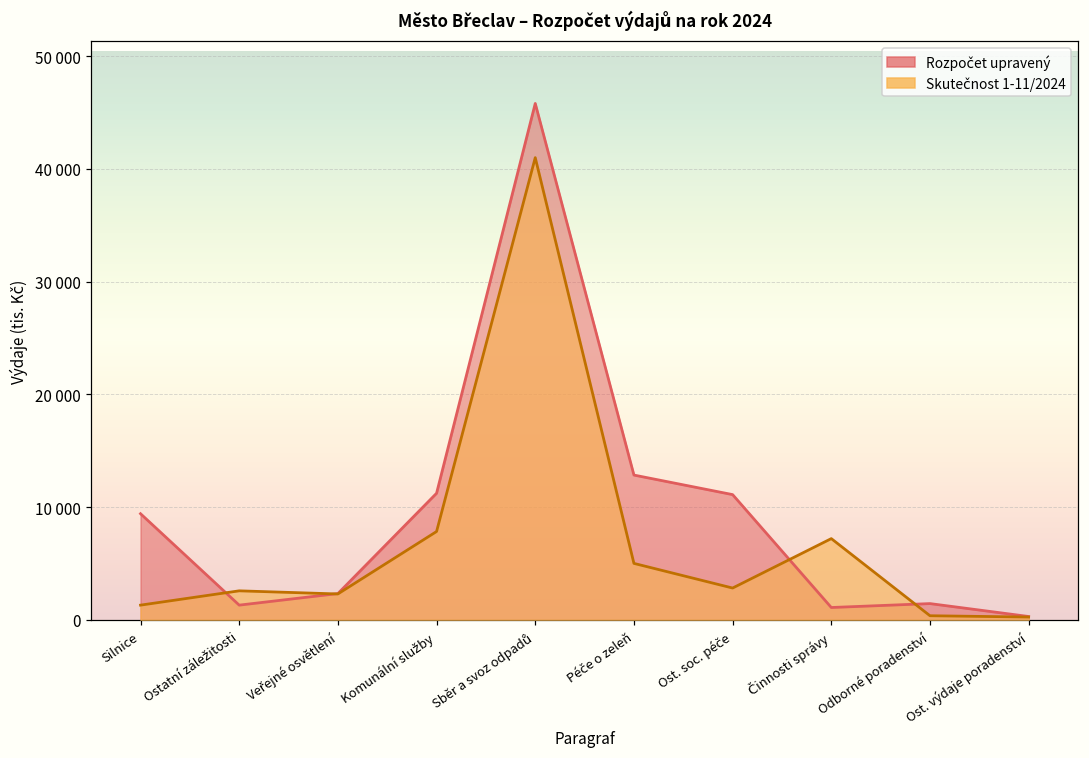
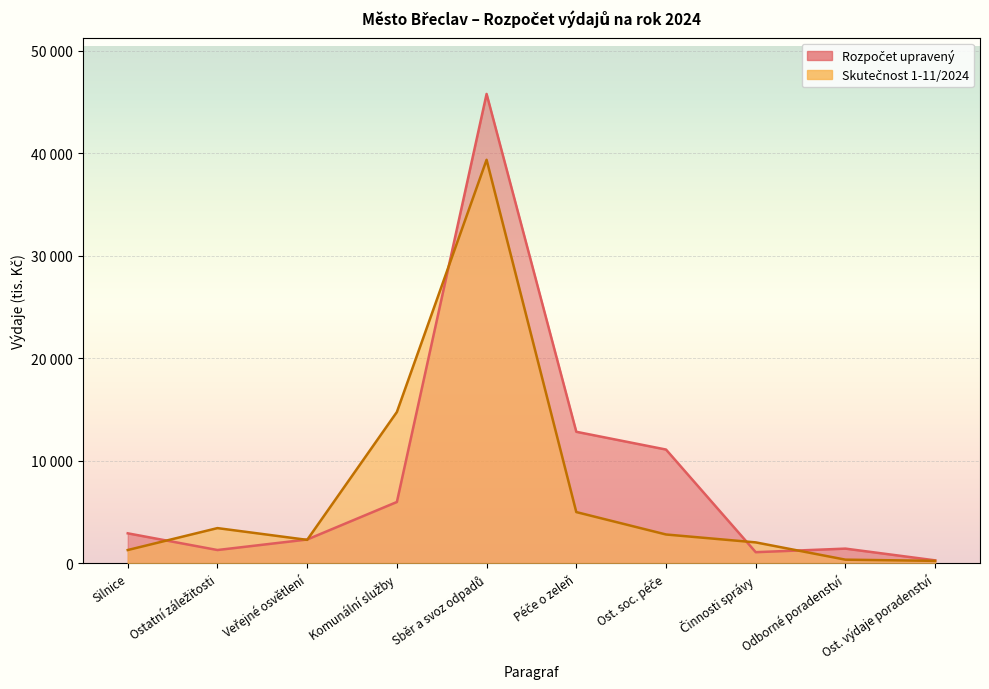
  {
    "Rozpočet upravený": {
-     "Silnice": 9400,
+     "Silnice": 2900,
      "Ostatní záležitosti": 1300,
-     "Komunální služby": 11200,
+     "Komunální služby": 6000,
      "Sběr a svoz odpadů": 45800,
      "Péče o zeleň": 12800,
      "Ost. soc. péče": 11100,
      "Činnosti správy": 1100,
      "Odborné poradenství": 1400
    },
    "Skutečnost 1-11/2024": {
      "Silnice": 1300,
-     "Ostatní záležitosti": 2600,
-     "Komunální služby": 7800,
-     "Sběr a svoz odpadů": 41000,
+     "Ostatní záležitosti": 3400,
+     "Komunální služby": 14800,
+     "Sběr a svoz odpadů": 39400,
      "Péče o zeleň": 5000,
      "Ost. soc. péče": 2800,
-     "Činnosti správy": 7200,
+     "Činnosti správy": 2100,
      "Odborné poradenství": 400
    }
  }
